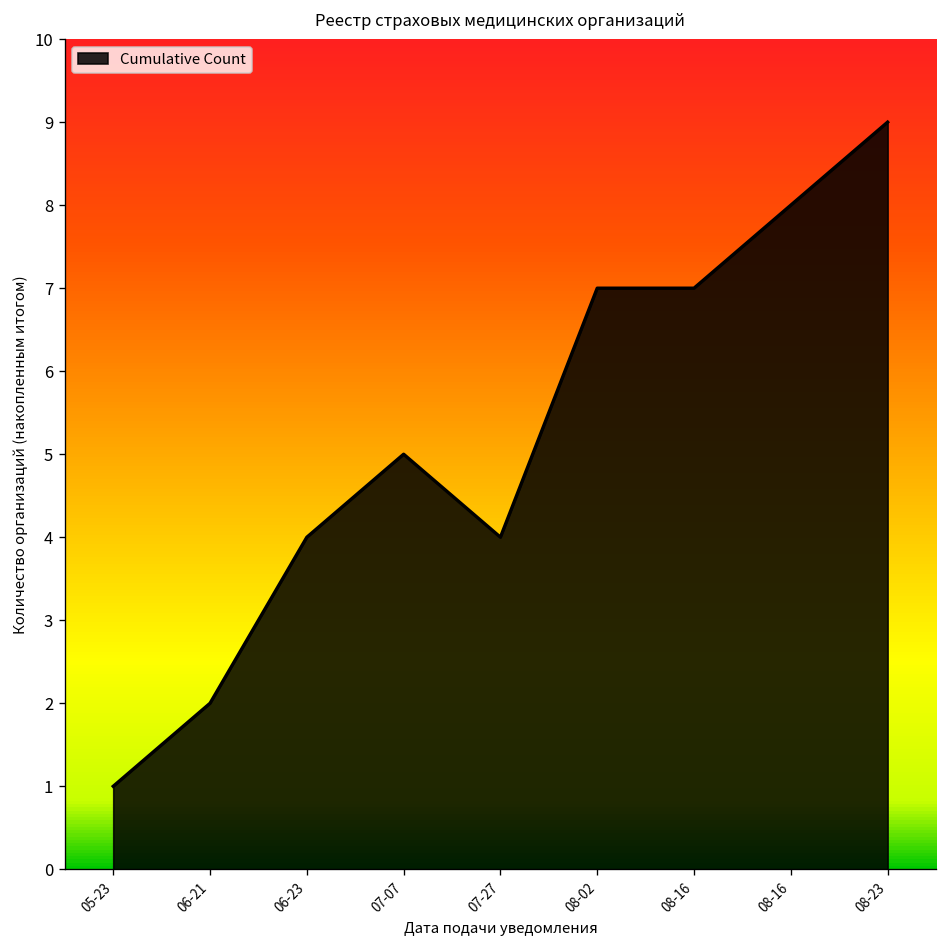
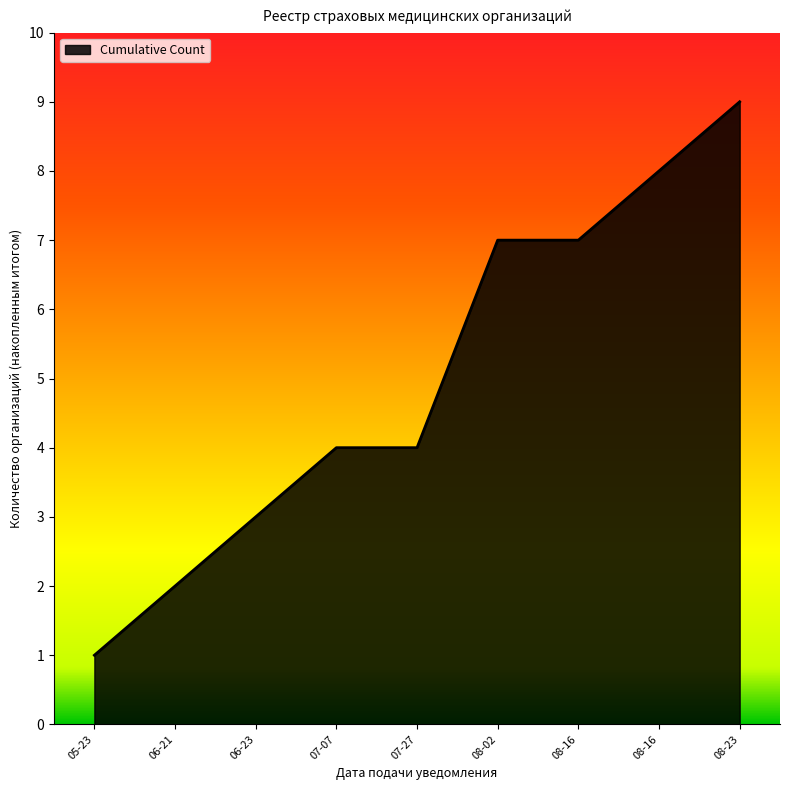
  {
    "05-23": 1,
    "06-21": 2,
-   "06-23": 4,
-   "07-07": 5,
+   "06-23": 3,
+   "07-07": 4,
    "07-27": 4,
    "08-02": 7,
    "08-23": 9
  }
